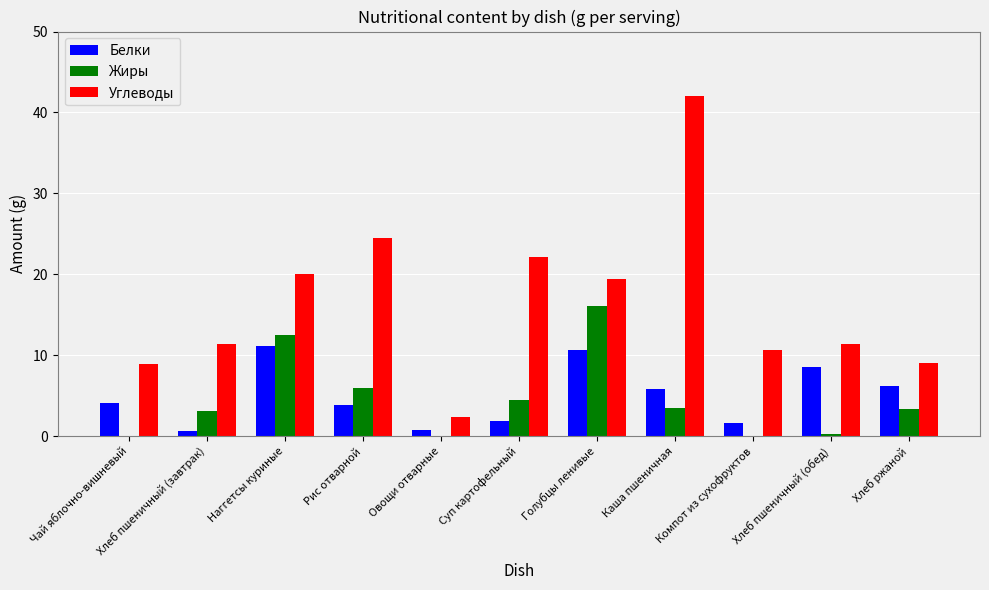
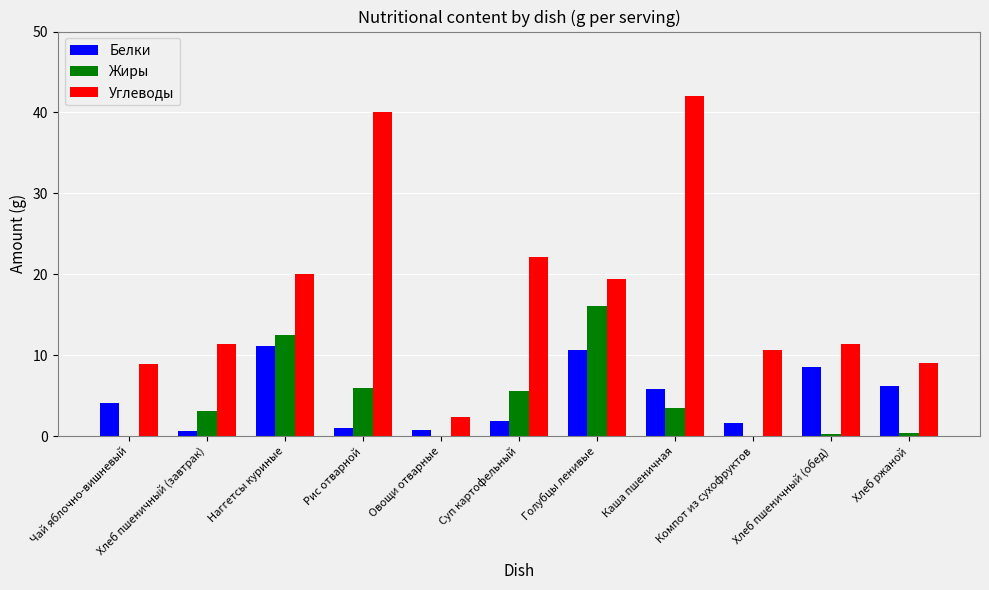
  {
    "Белки": {
      "Чай яблочно-вишневый": 4,
      "Хлеб пшеничный (завтрак)": 1,
      "Наггетсы куриные": 11,
-     "Рис отварной": 4,
+     "Рис отварной": 1,
      "Овощи отварные": 1,
      "Суп картофельный": 2,
      "Голубцы ленивые": 11,
      "Каша пшеничная": 6,
      "Компот из сухофруктов": 2,
      "Хлеб пшеничный (обед)": 8,
      "Хлеб ржаной": 6
    },
    "Жиры": {
      "Хлеб пшеничный (завтрак)": 3,
      "Наггетсы куриные": 13,
      "Рис отварной": 6,
-     "Суп картофельный": 4,
+     "Суп картофельный": 6,
      "Голубцы ленивые": 16,
      "Каша пшеничная": 3,
      "Компот из сухофруктов": 0,
-     "Хлеб ржаной": 3
+     "Хлеб ржаной": 0
    },
    "Углеводы": {
      "Чай яблочно-вишневый": 9,
      "Хлеб пшеничный (завтрак)": 11,
      "Наггетсы куриные": 20,
-     "Рис отварной": 25,
+     "Рис отварной": 40,
      "Овощи отварные": 2,
      "Суп картофельный": 22,
      "Голубцы ленивые": 19,
      "Каша пшеничная": 42,
      "Компот из сухофруктов": 11,
      "Хлеб пшеничный (обед)": 11,
      "Хлеб ржаной": 9
    }
  }
